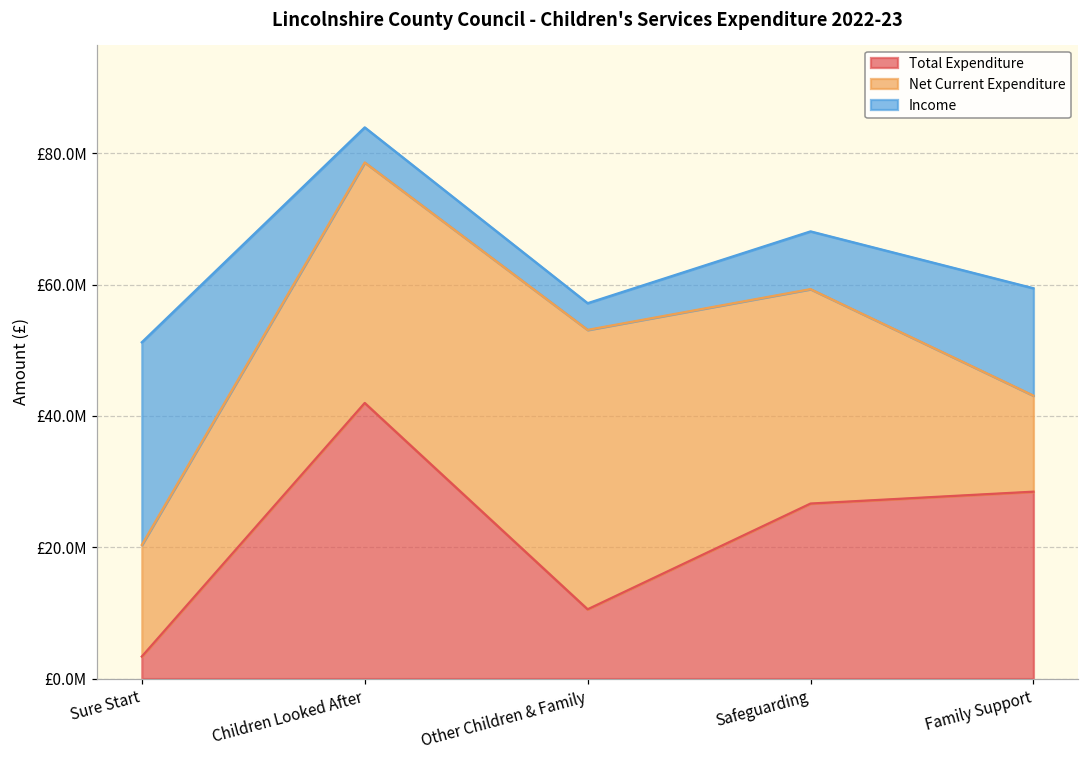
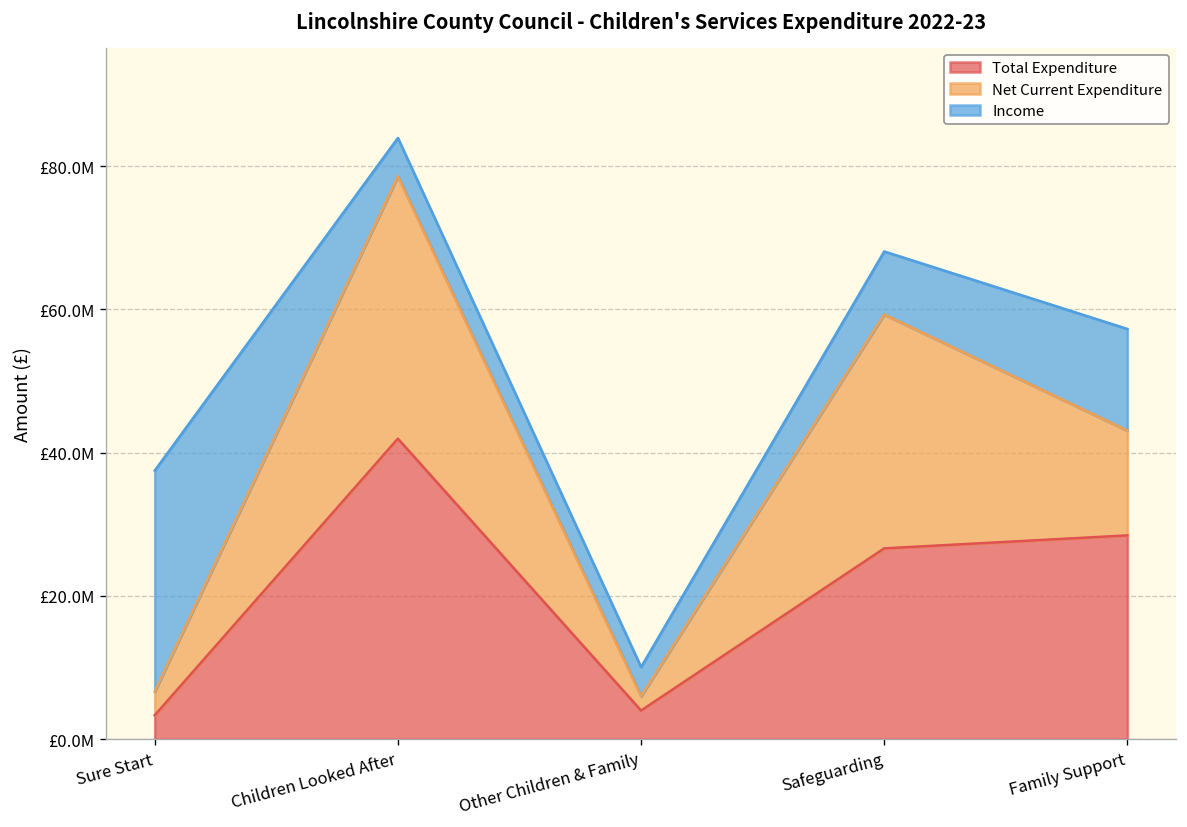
  {
    "Total Expenditure": {
      "Sure Start": "£3000000",
      "Children Looked After": "£42000000",
-     "Other Children & Family": "£11000000",
+     "Other Children & Family": "£4000000",
      "Safeguarding": "£27000000",
      "Family Support": "£28000000"
    },
    "Net Current Expenditure": {
-     "Sure Start": "£17000000",
+     "Sure Start": "£3000000",
      "Children Looked After": "£37000000",
-     "Other Children & Family": "£43000000",
+     "Other Children & Family": "£2000000",
      "Safeguarding": "£33000000",
      "Family Support": "£15000000"
    },
    "Income": {
      "Sure Start": "£31000000",
      "Children Looked After": "£5000000",
      "Other Children & Family": "£4000000",
      "Safeguarding": "£9000000",
-     "Family Support": "£16000000"
+     "Family Support": "£14000000"
    }
  }
